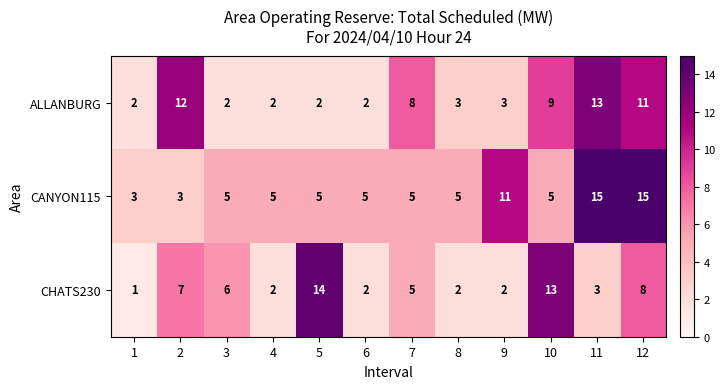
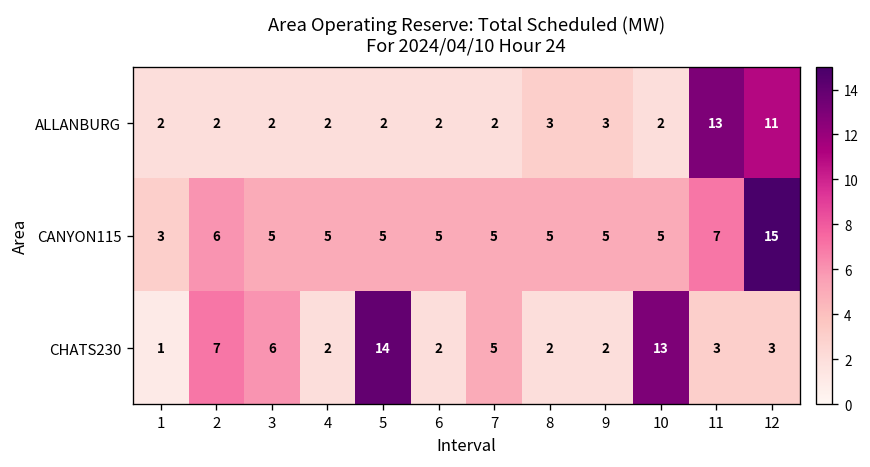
  {
    "ALLANBURG": {
      "1": 2,
-     "2": 12,
+     "2": 2,
      "3": 2,
      "4": 2,
      "5": 2,
      "6": 2,
-     "7": 8,
+     "7": 2,
      "8": 3,
      "9": 3,
-     "10": 9,
+     "10": 2,
      "11": 13,
      "12": 11
    },
    "CANYON115": {
      "1": 3,
-     "2": 3,
+     "2": 6,
      "3": 5,
      "4": 5,
      "5": 5,
      "6": 5,
      "7": 5,
      "8": 5,
-     "9": 11,
+     "9": 5,
      "10": 5,
-     "11": 15,
+     "11": 7,
      "12": 15
    },
    "CHATS230": {
      "1": 1,
      "2": 7,
      "3": 6,
      "4": 2,
      "5": 14,
      "6": 2,
      "7": 5,
      "8": 2,
      "9": 2,
      "10": 13,
      "11": 3,
-     "12": 8
+     "12": 3
    }
  }
